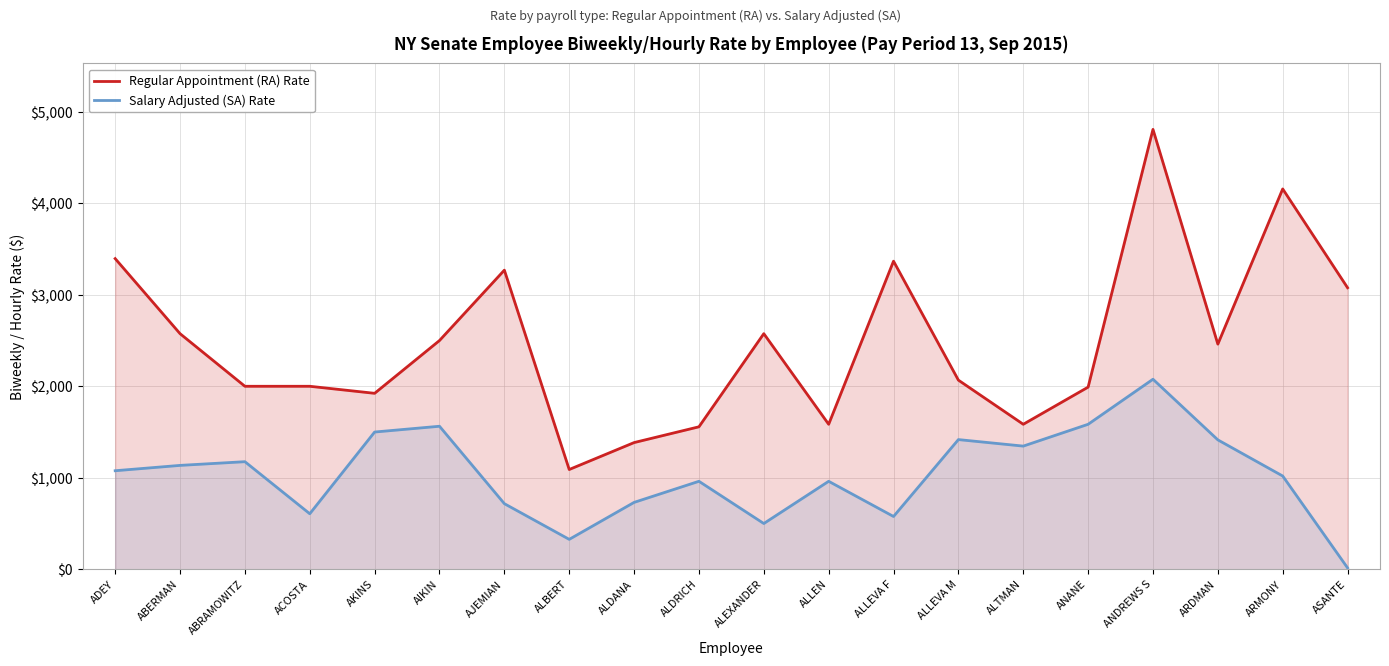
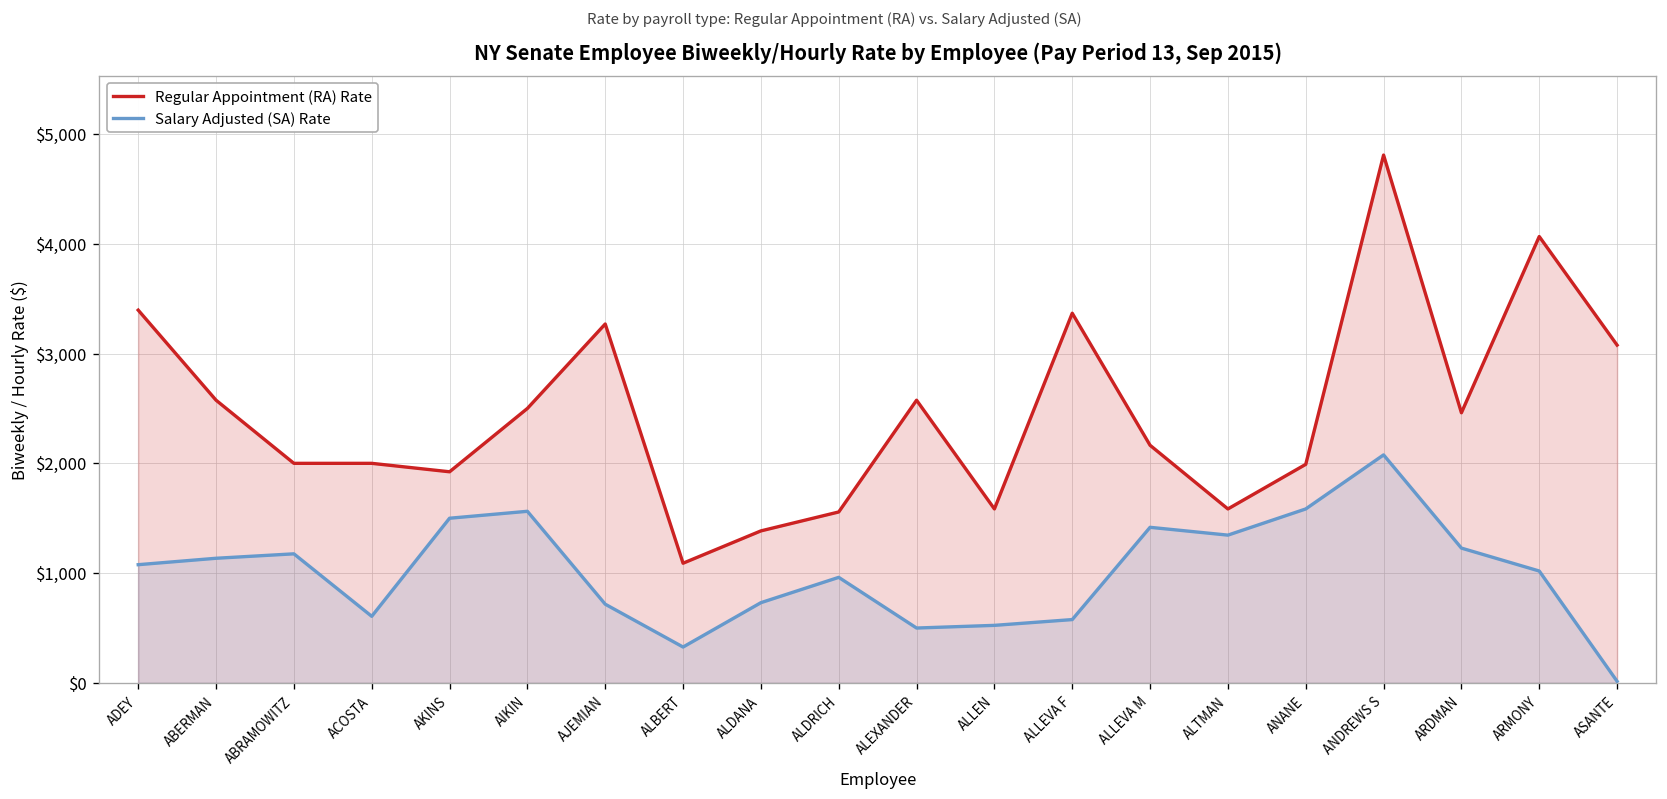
  {
    "Regular Appointment (RA) Rate": {
      "ADEY": "$3,400",
      "ABERMAN": "$2,600",
      "ABRAMOWITZ": "$2,000",
      "ACOSTA": "$2,000",
      "AKINS": "$1,900",
      "AIKIN": "$2,500",
      "AJEMIAN": "$3,300",
      "ALBERT": "$1,100",
      "ALDANA": "$1,400",
      "ALDRICH": "$1,600",
      "ALEXANDER": "$2,600",
      "ALLEN": "$1,600",
      "ALLEVA F": "$3,400",
-     "ALLEVA M": "$2,100",
+     "ALLEVA M": "$2,200",
      "ALTMAN": "$1,600",
      "ANANE": "$2,000",
      "ANDREWS S": "$4,800",
      "ARDMAN": "$2,500",
-     "ARMONY": "$4,200",
+     "ARMONY": "$4,100",
      "ASANTE": "$3,100"
    },
    "Salary Adjusted (SA) Rate": {
      "ADEY": "$1,100",
      "ABERMAN": "$1,100",
      "ABRAMOWITZ": "$1,200",
      "ACOSTA": "$600",
      "AKINS": "$1,500",
      "AIKIN": "$1,600",
      "AJEMIAN": "$700",
      "ALBERT": "$300",
      "ALDANA": "$700",
      "ALDRICH": "$1,000",
      "ALEXANDER": "$500",
-     "ALLEN": "$1,000",
+     "ALLEN": "$500",
      "ALLEVA F": "$600",
      "ALLEVA M": "$1,400",
      "ALTMAN": "$1,300",
      "ANANE": "$1,600",
      "ANDREWS S": "$2,100",
-     "ARDMAN": "$1,400",
+     "ARDMAN": "$1,200",
      "ARMONY": "$1,000",
      "ASANTE": "$0"
    }
  }
